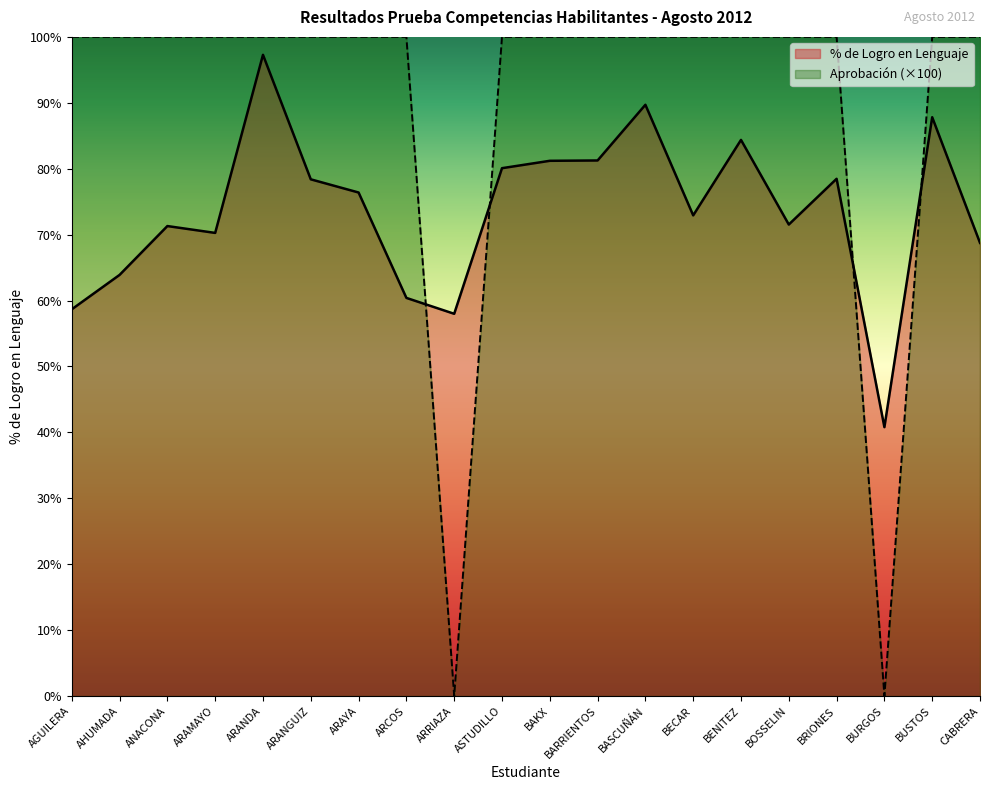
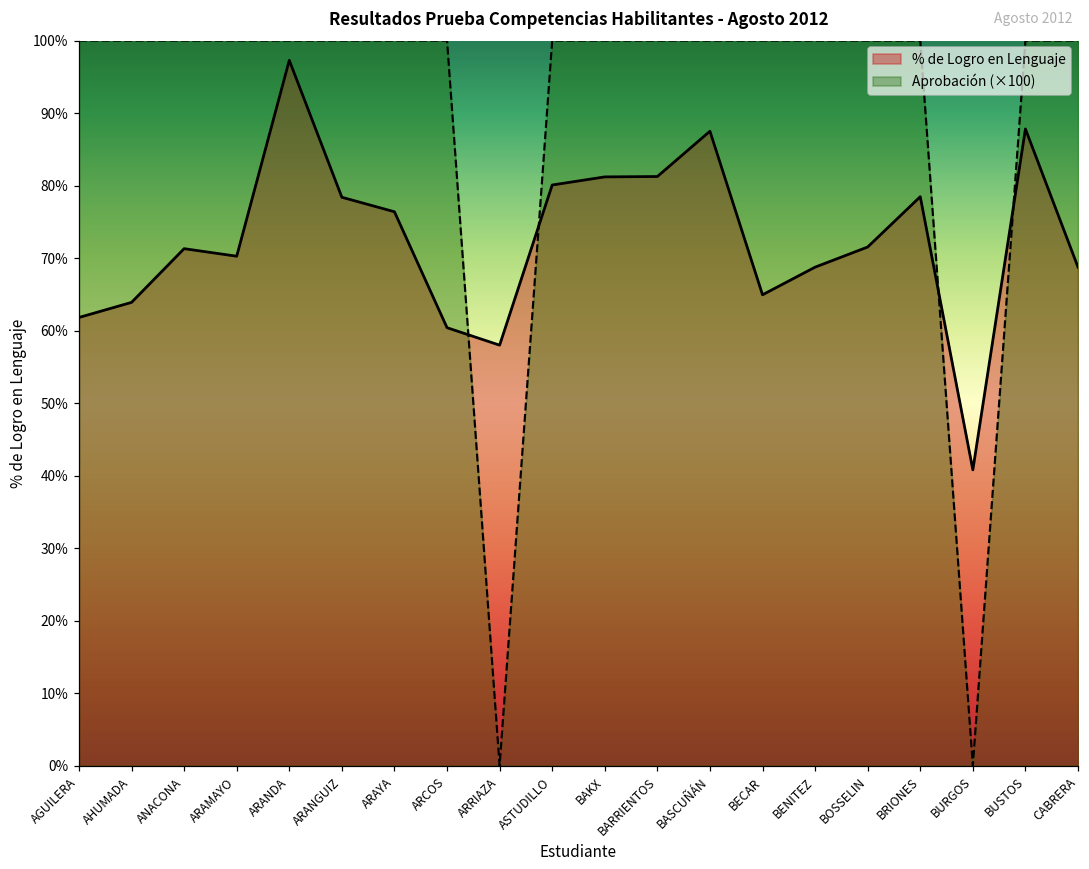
  {
    "% de Logro en Lenguaje": {
-     "AGUILERA": "59%",
+     "AGUILERA": "62%",
      "AHUMADA": "64%",
      "ANACONA": "71%",
      "ARAMAYO": "70%",
      "ARANDA": "97%",
      "ARANGUIZ": "78%",
      "ARAYA": "76%",
      "ARCOS": "60%",
      "ARRIAZA": "58%",
      "ASTUDILLO": "80%",
      "BAKX": "81%",
      "BARRIENTOS": "81%",
-     "BASCUÑÁN": "90%",
-     "BECAR": "73%",
-     "BENITEZ": "84%",
+     "BASCUÑÁN": "88%",
+     "BECAR": "65%",
+     "BENITEZ": "69%",
      "BOSSELIN": "72%",
      "BRIONES": "78%",
      "BURGOS": "41%",
      "BUSTOS": "88%",
      "CABRERA": "69%"
    },
    "Aprobación (×100)": {
      "AGUILERA": "100%",
      "AHUMADA": "100%",
      "ANACONA": "100%",
      "ARAMAYO": "100%",
      "ARANDA": "100%",
      "ARANGUIZ": "100%",
      "ARAYA": "100%",
      "ARCOS": "100%",
      "ARRIAZA": "0%",
      "ASTUDILLO": "100%",
      "BAKX": "100%",
      "BARRIENTOS": "100%",
      "BASCUÑÁN": "100%",
      "BECAR": "100%",
      "BENITEZ": "100%",
      "BOSSELIN": "100%",
      "BRIONES": "100%",
      "BURGOS": "0%",
      "BUSTOS": "100%",
      "CABRERA": "100%"
    }
  }
